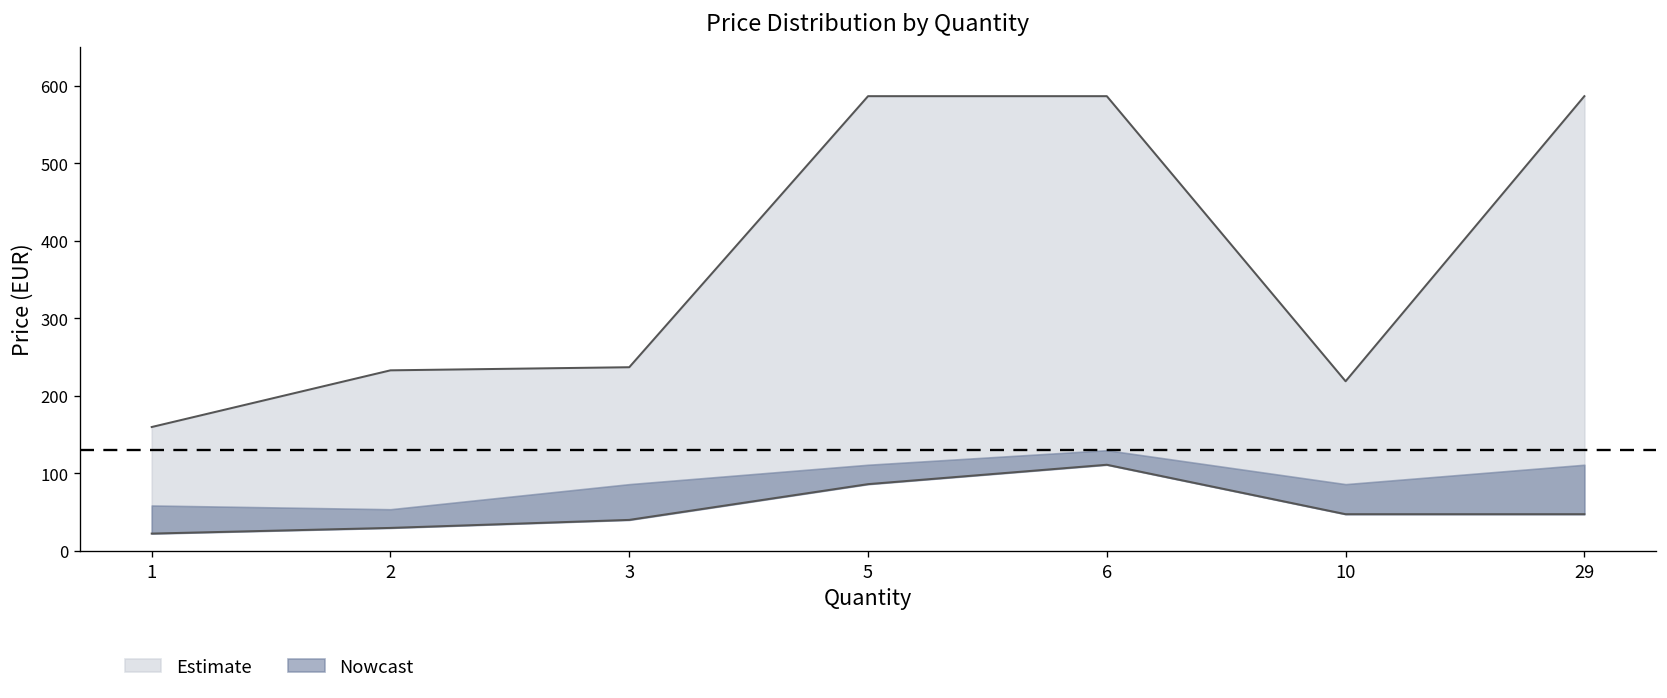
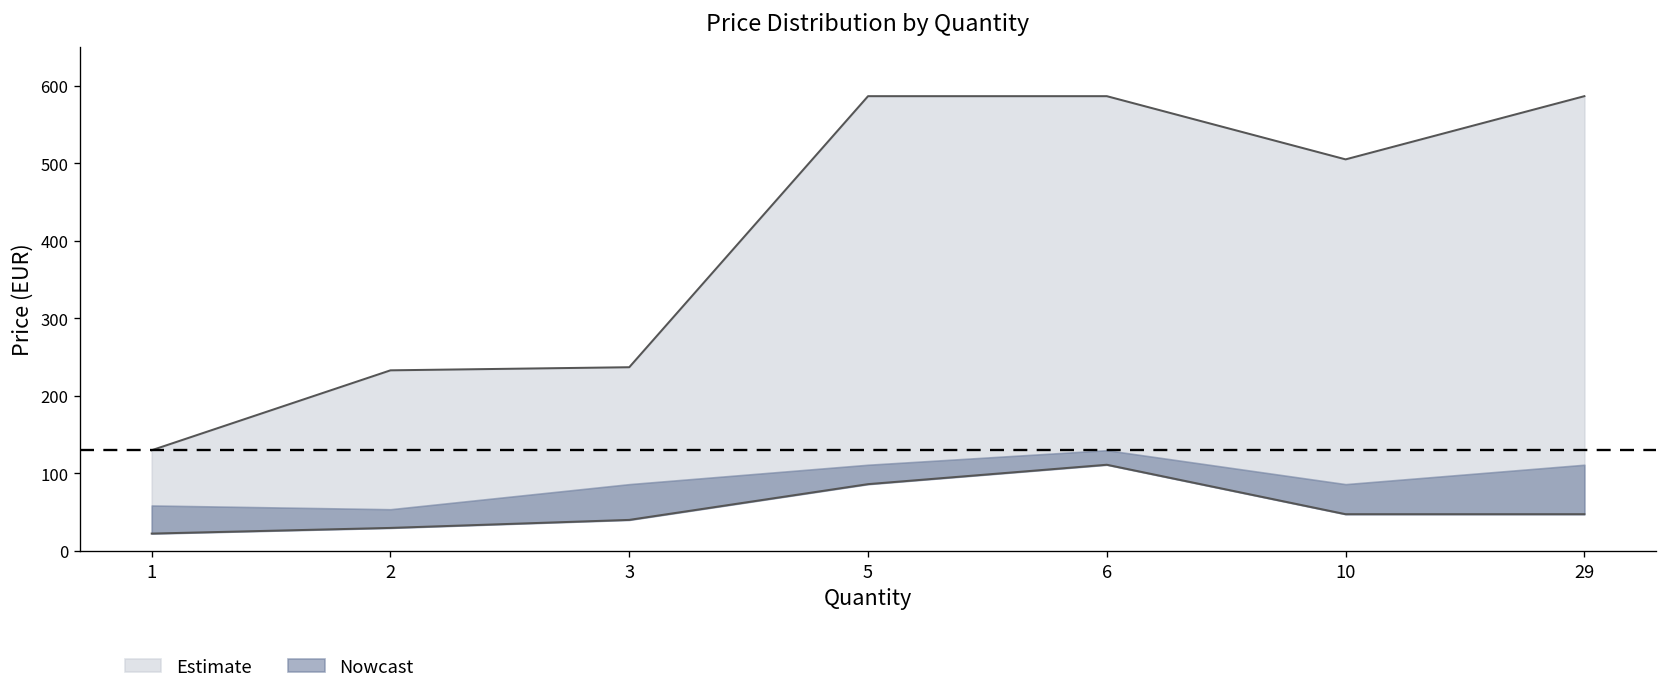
  {
    "Estimate": {
-     "1": 160,
+     "1": 130,
      "2": 230,
      "3": 240,
      "5": 590,
      "6": 590,
-     "10": 220,
+     "10": 510,
      "29": 590
    }
  }
